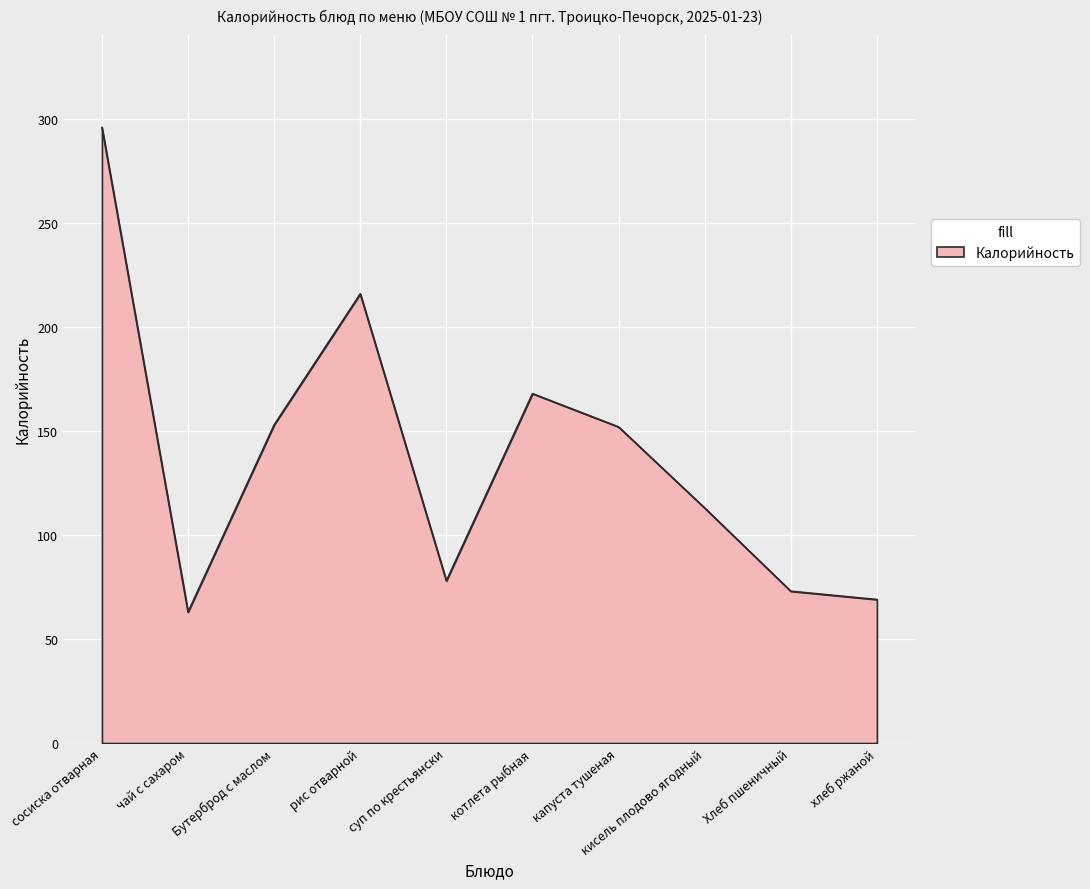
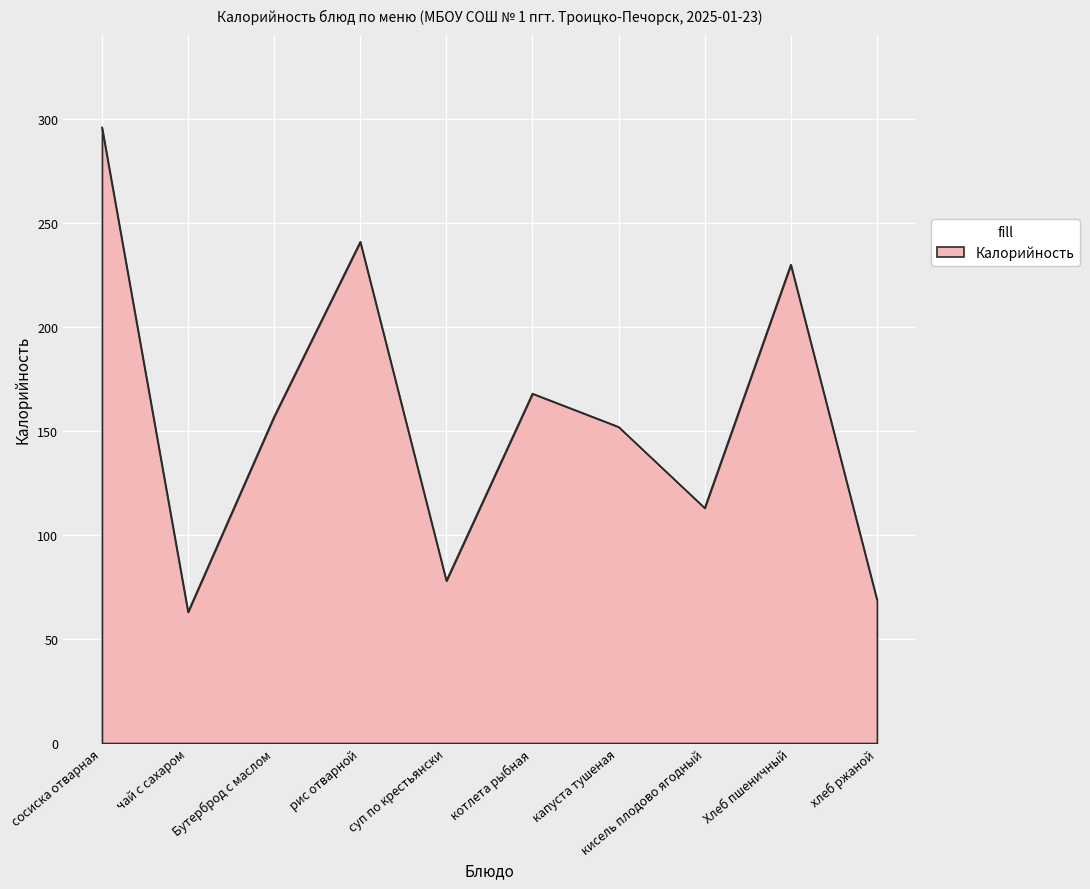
  {
    "сосиска отварная": 296,
    "чай с сахаром": 63,
-   "Бутерброд с маслом": 153,
-   "рис отварной": 216,
+   "Бутерброд с маслом": 157,
+   "рис отварной": 241,
    "суп по крестьянски": 78,
    "котлета рыбная": 168,
    "капуста тушеная": 152,
    "кисель плодово ягодный": 113,
-   "Хлеб пшеничный": 73,
+   "Хлеб пшеничный": 230,
    "хлеб ржаной": 69
  }
